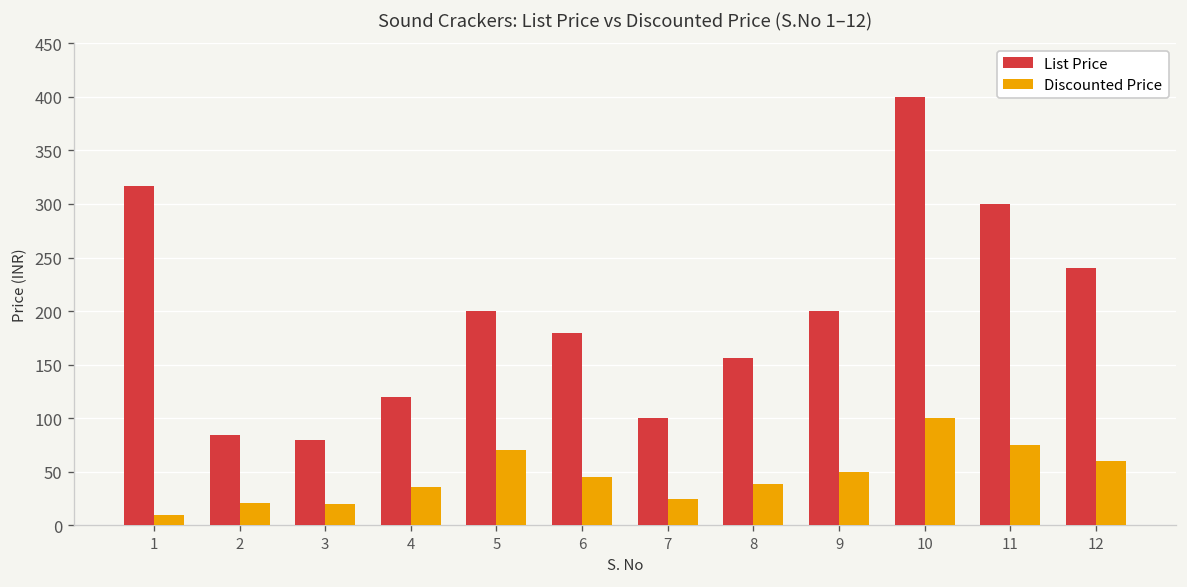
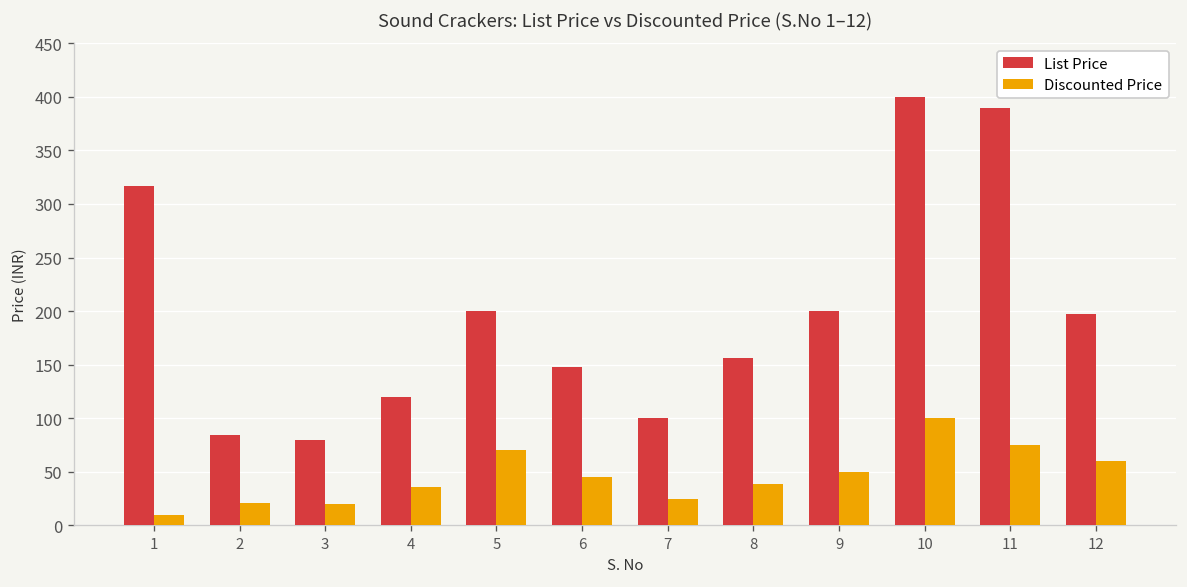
  {
    "List Price": {
      "1": 320,
      "2": 80,
      "3": 80,
      "4": 120,
      "5": 200,
-     "6": 180,
+     "6": 150,
      "7": 100,
      "8": 160,
      "9": 200,
      "10": 400,
-     "11": 300,
-     "12": 240
+     "11": 390,
+     "12": 200
    },
    "Discounted Price": {
      "1": 10,
      "2": 20,
      "3": 20,
      "4": 40,
      "5": 70,
      "6": 50,
      "7": 30,
      "8": 40,
      "9": 50,
      "10": 100,
      "11": 80,
      "12": 60
    }
  }
